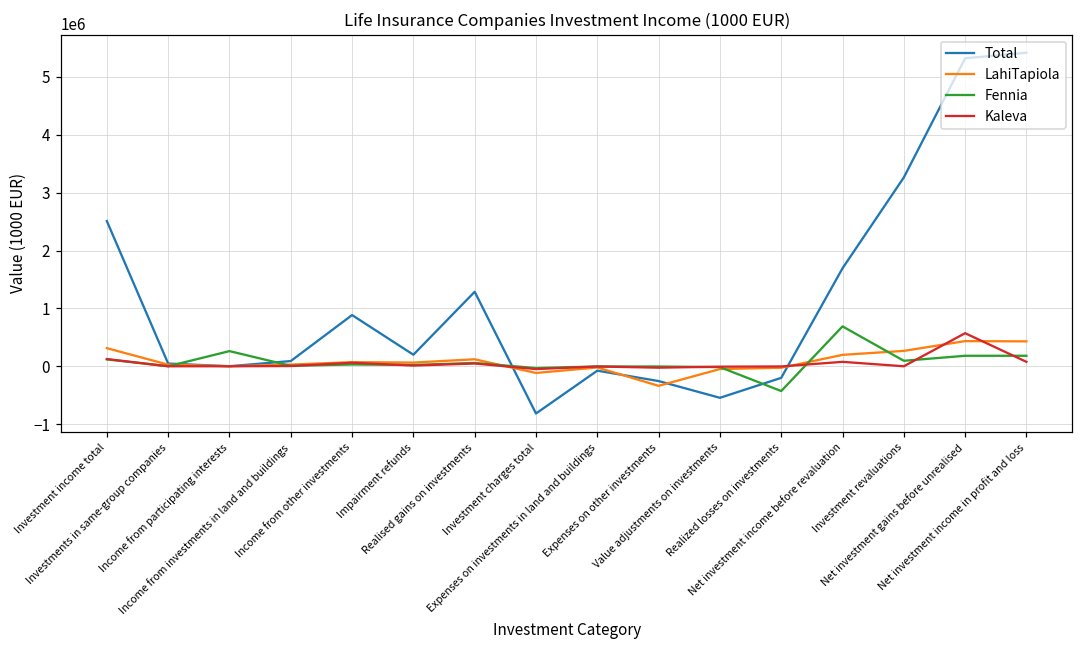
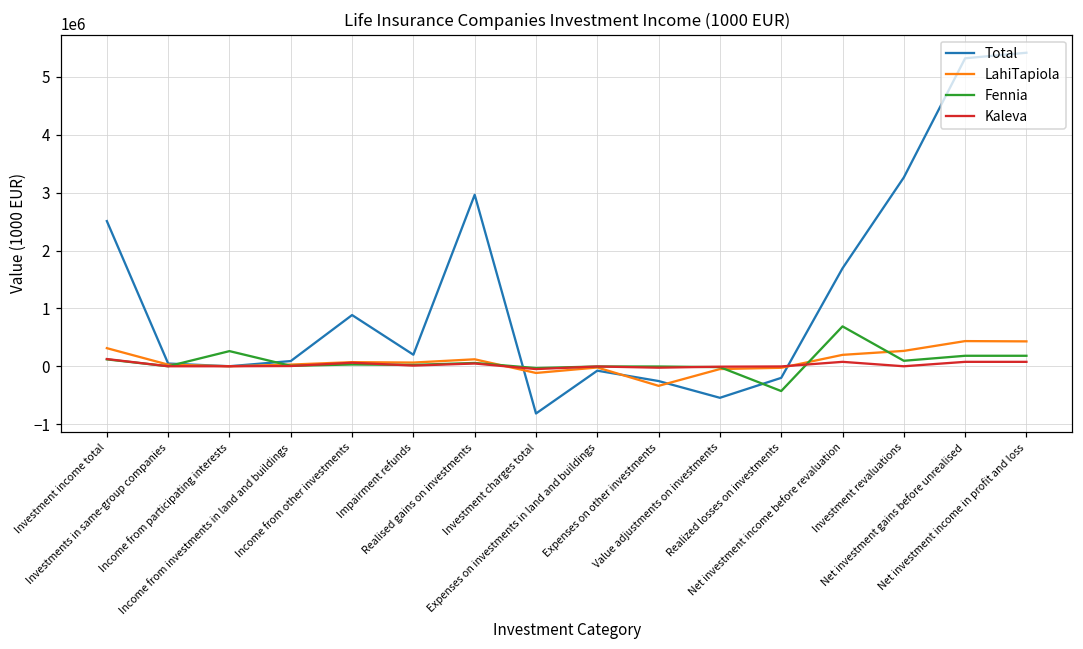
  {
    "Total": {
      "Investment income total": 2500000,
      "Income from investments in land and buildings": 100000,
      "Income from other investments": 900000,
      "Impairment refunds": 200000,
-     "Realised gains on investments": 1300000,
+     "Realised gains on investments": 3000000,
      "Investment charges total": -800000,
      "Expenses on investments in land and buildings": -100000,
      "Expenses on other investments": -300000,
      "Value adjustments on investments": -500000,
      "Realized losses on investments": -200000,
      "Net investment income before revaluation": 1700000,
      "Investment revaluations": 3300000
    },
    "LahiTapiola": {
      "Investment income total": 300000,
      "Realised gains on investments": 100000,
      "Investment charges total": -100000,
      "Expenses on other investments": -300000,
      "Net investment income before revaluation": 200000,
      "Investment revaluations": 300000,
      "Net investment gains before unrealised": 400000,
      "Net investment income in profit and loss": 400000
    },
    "Fennia": {
      "Income from participating interests": 300000,
      "Realized losses on investments": -400000,
      "Net investment income before revaluation": 700000,
      "Investment revaluations": 100000,
      "Net investment gains before unrealised": 200000,
      "Net investment income in profit and loss": 200000
    },
    "Kaleva": {
      "Net investment income before revaluation": 100000,
      "Investment revaluations": 0,
-     "Net investment gains before unrealised": 600000,
+     "Net investment gains before unrealised": 100000,
      "Net investment income in profit and loss": 100000
    }
  }
